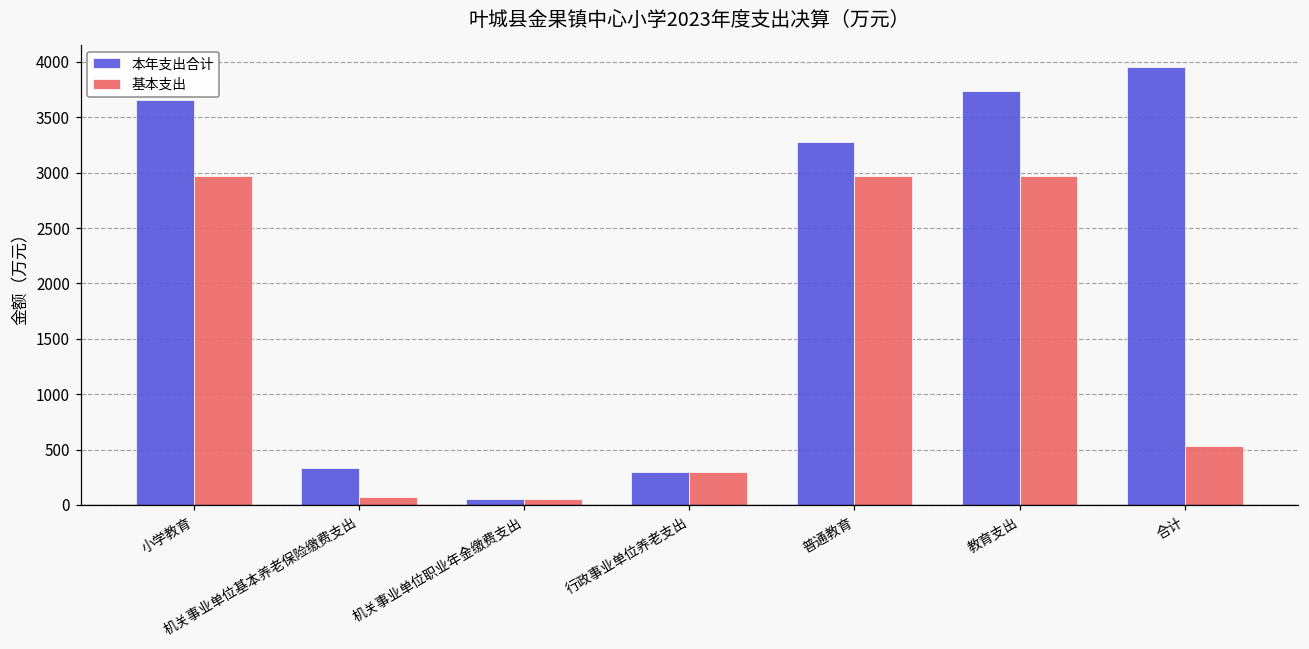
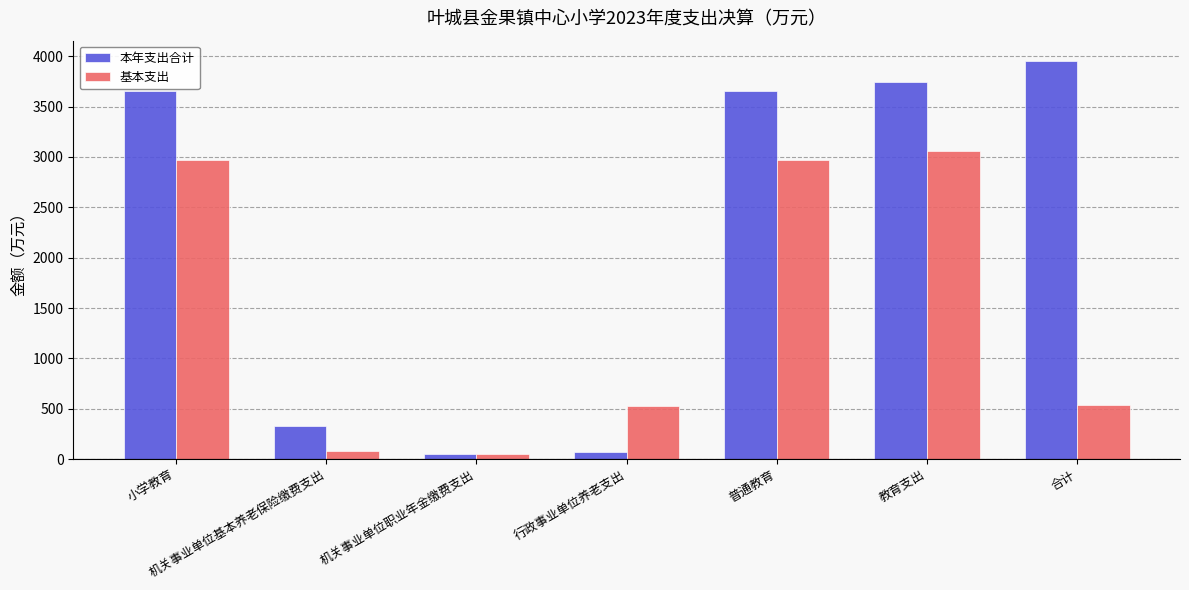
  {
    "本年支出合计": {
      "小学教育": 3660,
      "机关事业单位基本养老保险缴费支出": 330,
      "机关事业单位职业年金缴费支出": 50,
-     "行政事业单位养老支出": 300,
-     "普通教育": 3280,
+     "行政事业单位养老支出": 70,
+     "普通教育": 3660,
      "教育支出": 3740,
      "合计": 3960
    },
    "基本支出": {
      "小学教育": 2970,
      "机关事业单位基本养老保险缴费支出": 80,
      "机关事业单位职业年金缴费支出": 50,
-     "行政事业单位养老支出": 300,
+     "行政事业单位养老支出": 530,
      "普通教育": 2970,
-     "教育支出": 2970,
+     "教育支出": 3060,
      "合计": 540
    }
  }
